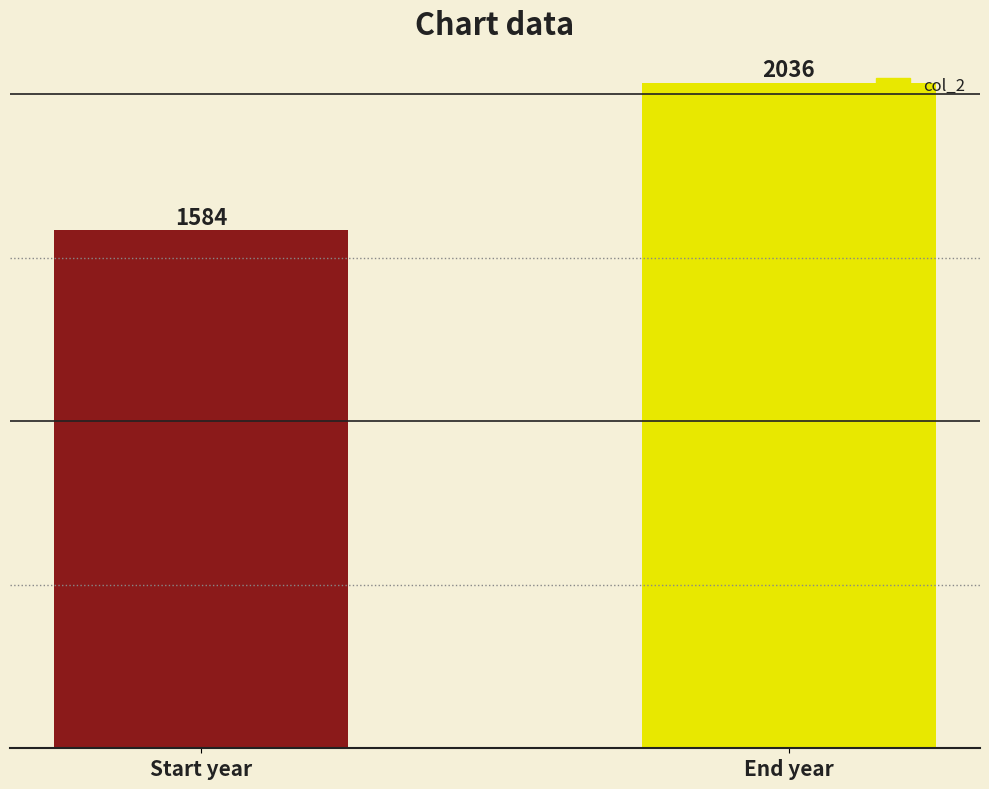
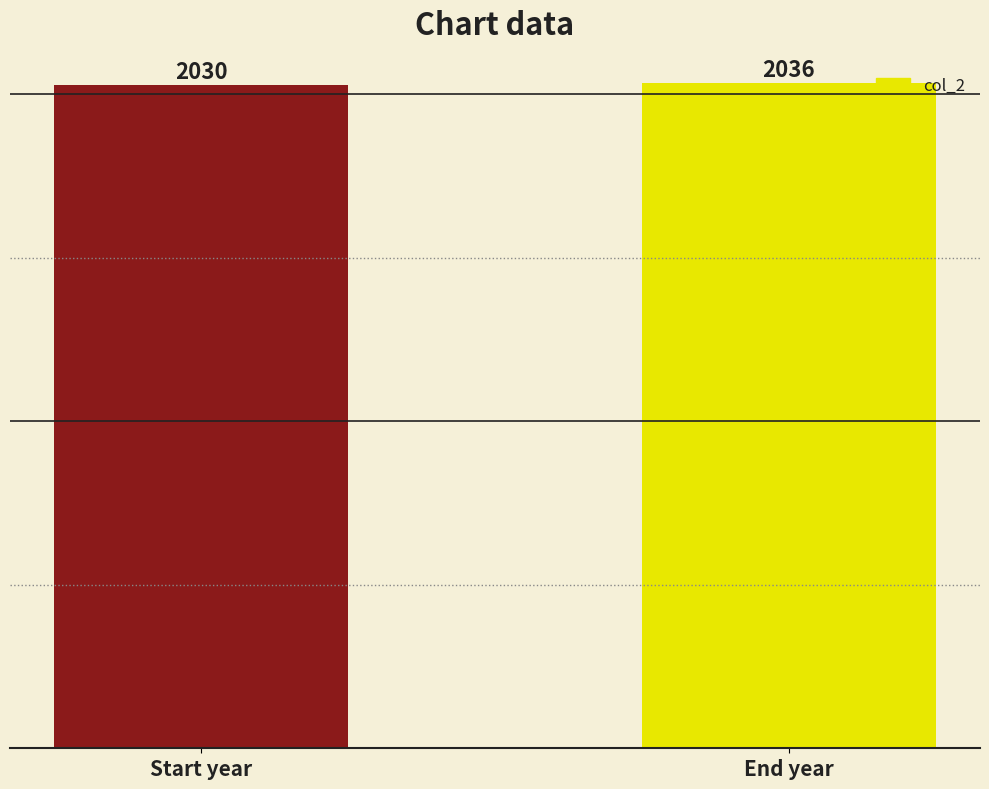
  {
-   "Start year": 1584,
+   "Start year": 2030,
    "End year": 2036
  }
